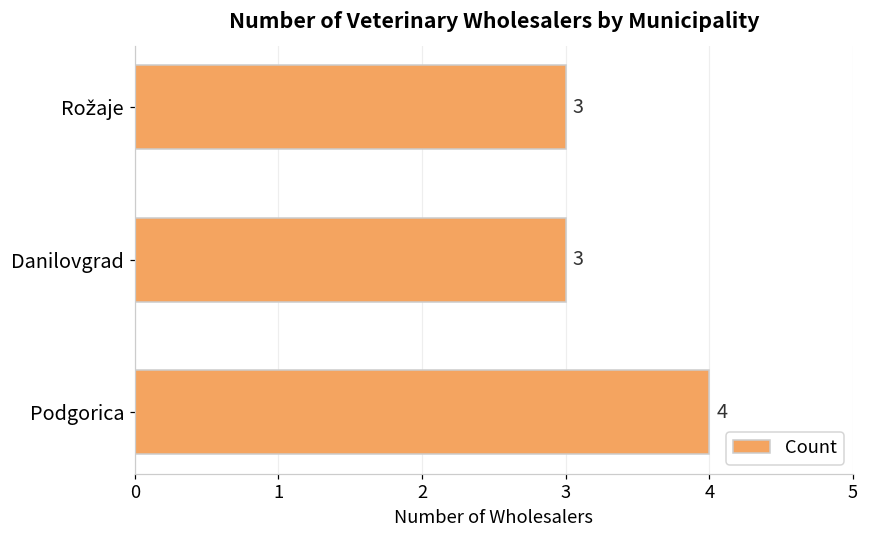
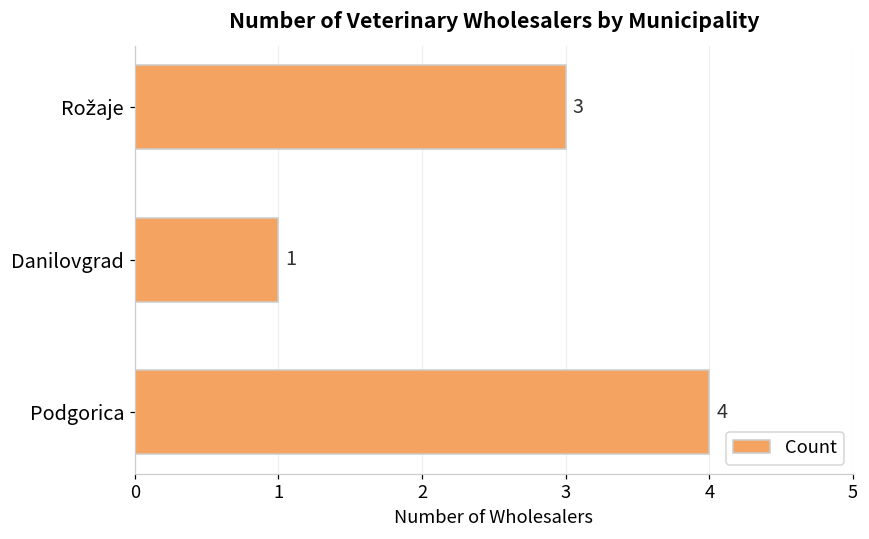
  {
    "Rožaje": 3,
-   "Danilovgrad": 3,
+   "Danilovgrad": 1,
    "Podgorica": 4
  }
